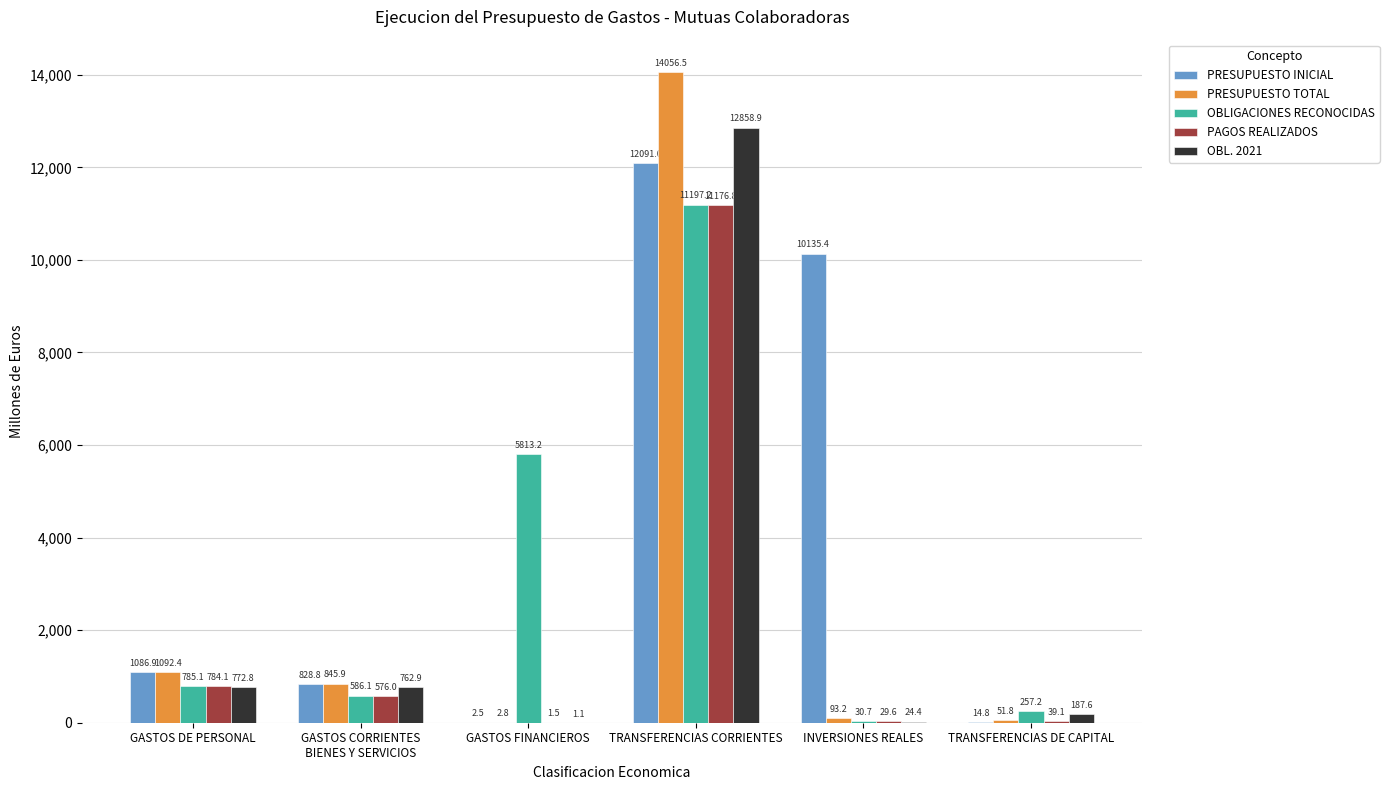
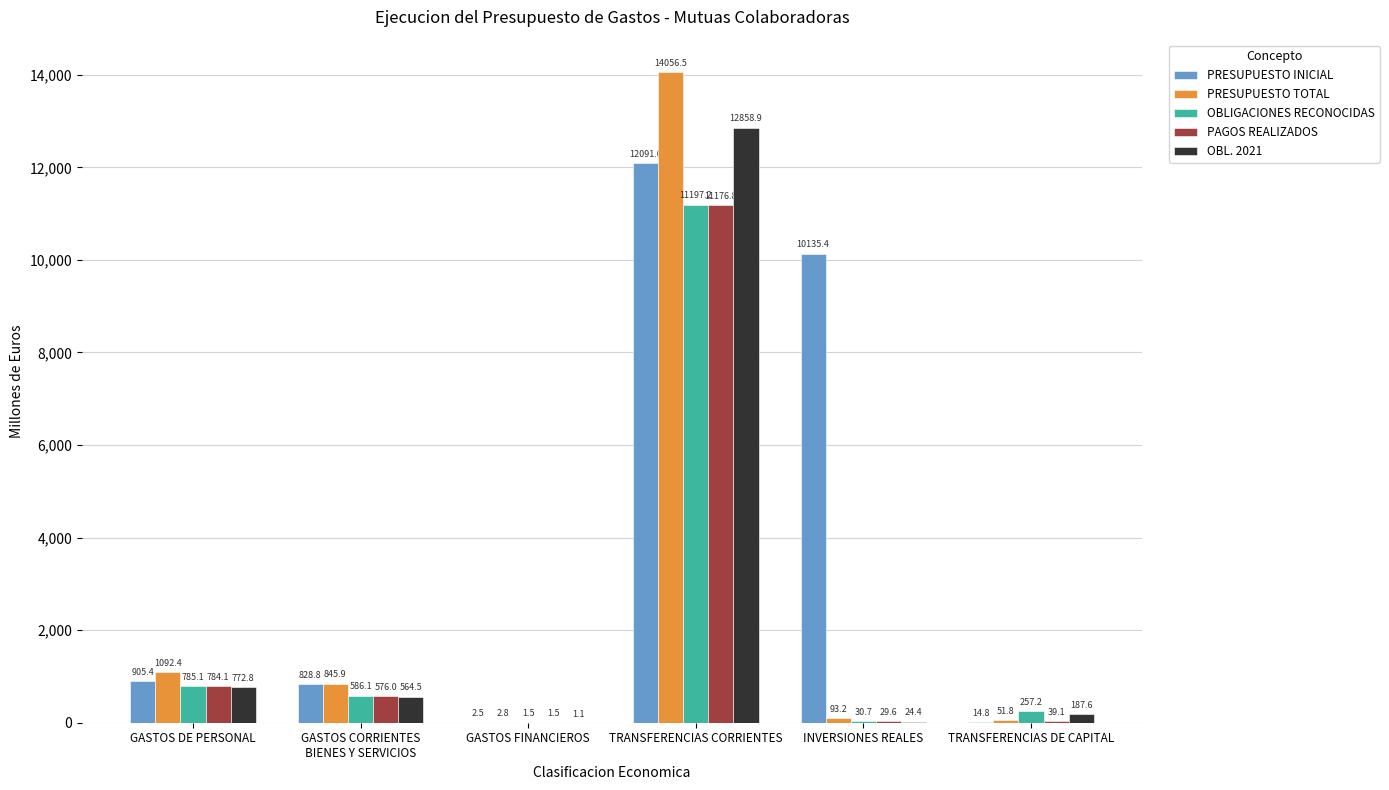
  {
    "PRESUPUESTO INICIAL": {
-     "GASTOS DE PERSONAL": 1086.9,
+     "GASTOS DE PERSONAL": 905.4,
      "GASTOS CORRIENTES BIENES Y SERVICIOS": 828.8,
      "GASTOS FINANCIEROS": 2.5,
      "TRANSFERENCIAS CORRIENTES": 12091.0,
      "INVERSIONES REALES": 10135.4,
      "TRANSFERENCIAS DE CAPITAL": 14.8
    },
    "PRESUPUESTO TOTAL": {
      "GASTOS DE PERSONAL": 1092.4,
      "GASTOS CORRIENTES BIENES Y SERVICIOS": 845.9,
      "GASTOS FINANCIEROS": 2.8,
      "TRANSFERENCIAS CORRIENTES": 14056.5,
      "INVERSIONES REALES": 93.2,
      "TRANSFERENCIAS DE CAPITAL": 51.8
    },
    "OBLIGACIONES RECONOCIDAS": {
      "GASTOS DE PERSONAL": 785.1,
      "GASTOS CORRIENTES BIENES Y SERVICIOS": 586.1,
-     "GASTOS FINANCIEROS": 5813.2,
+     "GASTOS FINANCIEROS": 1.5,
      "INVERSIONES REALES": 30.7,
      "TRANSFERENCIAS DE CAPITAL": 257.2
    },
    "PAGOS REALIZADOS": {
      "GASTOS DE PERSONAL": 784.1,
      "GASTOS CORRIENTES BIENES Y SERVICIOS": 576.0,
      "GASTOS FINANCIEROS": 1.5,
      "INVERSIONES REALES": 29.6,
      "TRANSFERENCIAS DE CAPITAL": 39.1
    },
    "OBL. 2021": {
      "GASTOS DE PERSONAL": 772.8,
-     "GASTOS CORRIENTES BIENES Y SERVICIOS": 762.9,
+     "GASTOS CORRIENTES BIENES Y SERVICIOS": 564.5,
      "GASTOS FINANCIEROS": 1.1,
      "TRANSFERENCIAS CORRIENTES": 12858.9,
      "INVERSIONES REALES": 24.4,
      "TRANSFERENCIAS DE CAPITAL": 187.6
    }
  }
